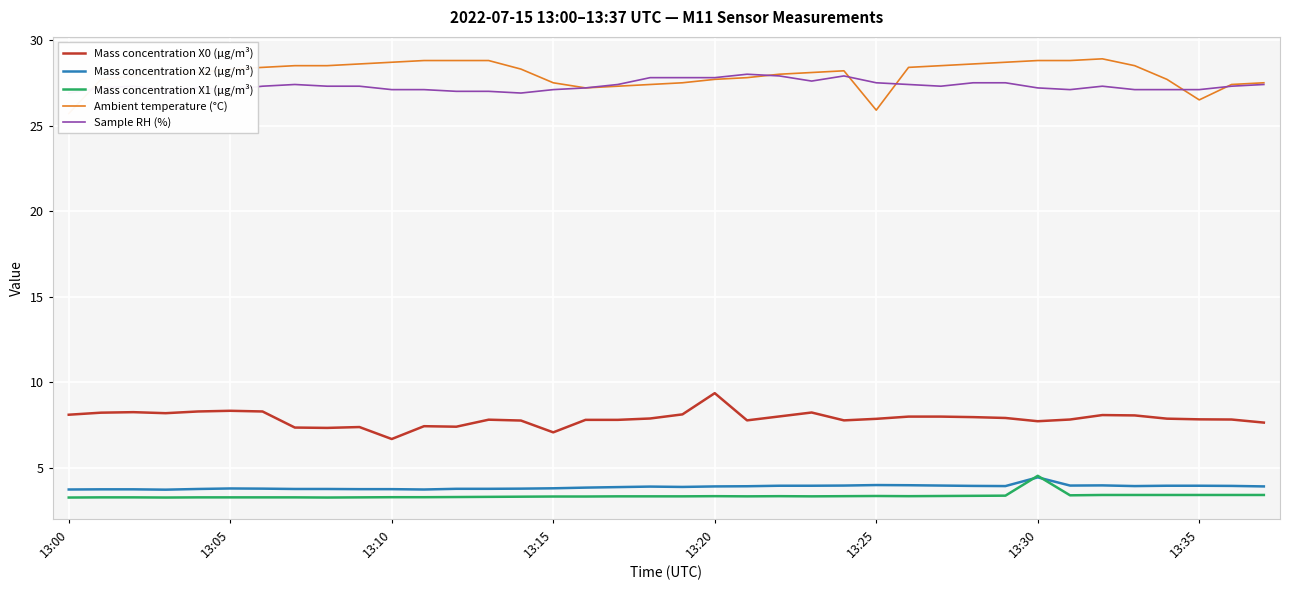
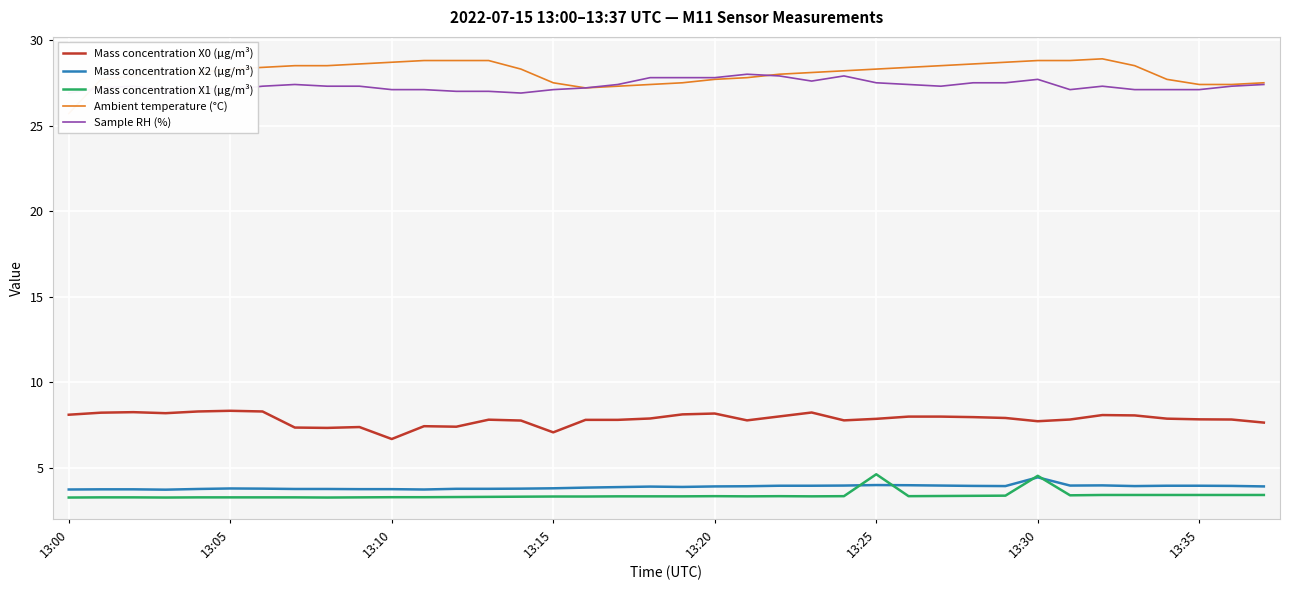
  {
    "Mass concentration X0 (μg/m³)": {
      "13:00": 8.1,
      "13:05": 8.3,
      "13:10": 6.7,
      "13:15": 7.1,
-     "13:20": 9.4,
+     "13:20": 8.2,
      "13:25": 7.9,
      "13:30": 7.7,
      "13:35": 7.8
    },
    "Mass concentration X2 (μg/m³)": {
      "13:00": 3.7,
      "13:05": 3.8,
      "13:10": 3.8,
      "13:15": 3.8,
      "13:20": 3.9,
      "13:25": 4.0,
      "13:35": 4.0
    },
    "Mass concentration X1 (μg/m³)": {
      "13:00": 3.3,
      "13:05": 3.3,
      "13:10": 3.3,
      "13:15": 3.3,
      "13:20": 3.3,
-     "13:25": 3.4,
+     "13:25": 4.6,
      "13:35": 3.4
    },
    "Ambient temperature (°C)": {
      "13:10": 28.7,
      "13:15": 27.5,
-     "13:25": 25.9,
+     "13:25": 28.3,
      "13:30": 28.8,
-     "13:35": 26.5
+     "13:35": 27.4
    },
    "Sample RH (%)": {
      "13:10": 27.1,
      "13:15": 27.1,
      "13:25": 27.5,
-     "13:30": 27.2,
+     "13:30": 27.7,
      "13:35": 27.1
    }
  }
